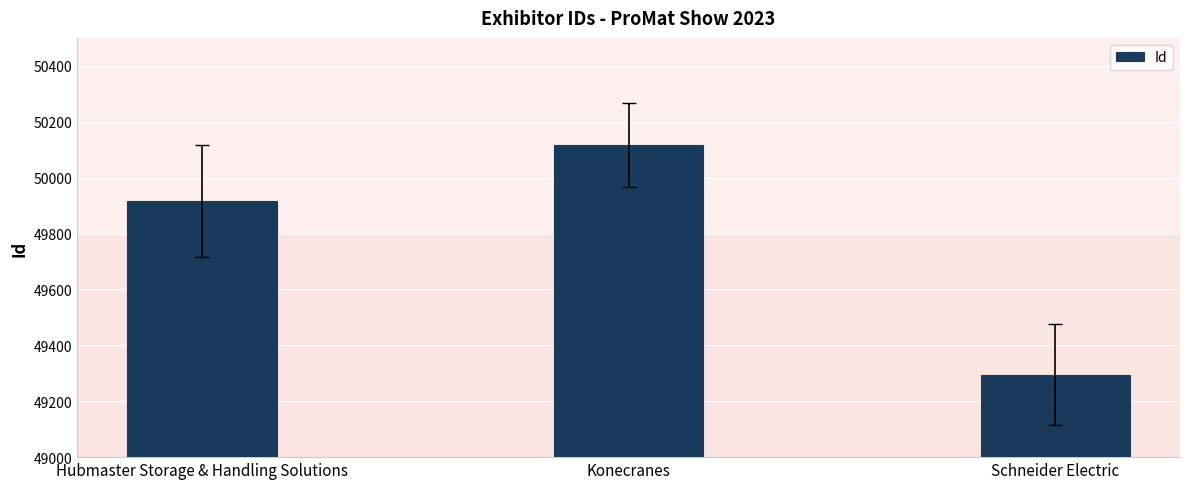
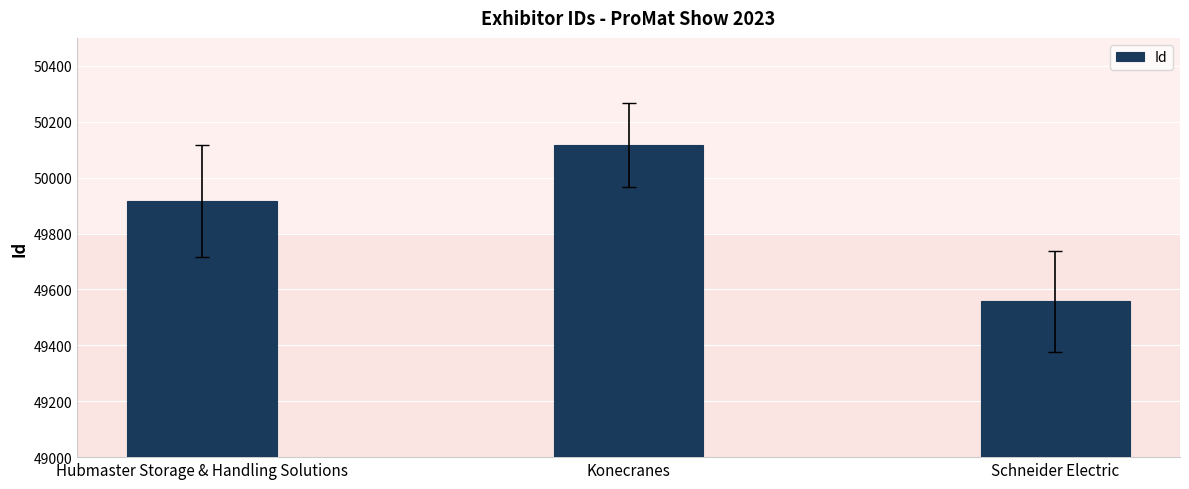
  {
    "Id": {
      "Hubmaster Storage & Handling Solutions": 49920,
      "Konecranes": 50120,
-     "Schneider Electric": 49300
+     "Schneider Electric": 49560
    }
  }
